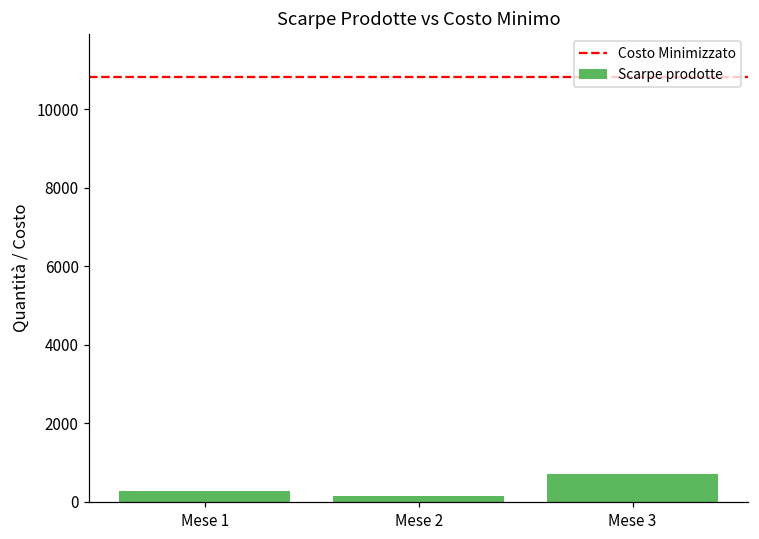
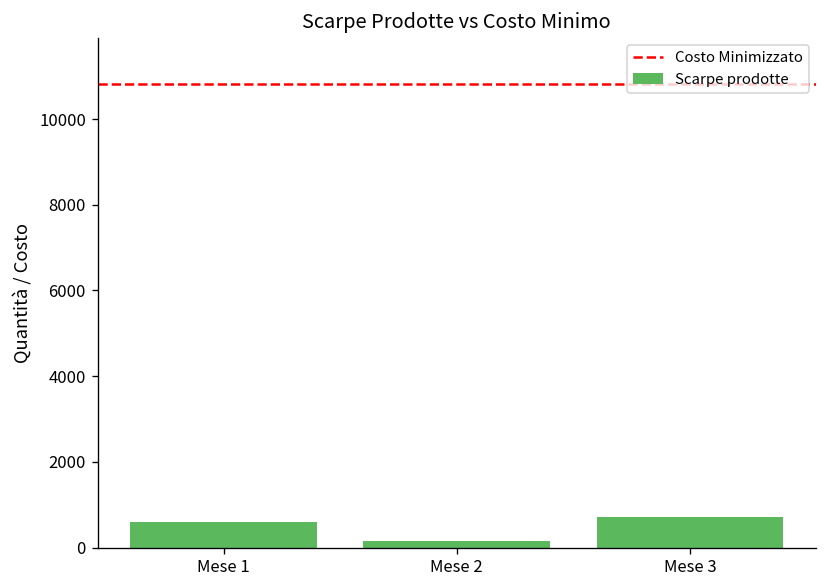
  {
-   "Mese 1": 300,
+   "Mese 1": 600,
    "Mese 2": 200,
    "Mese 3": 700
  }
